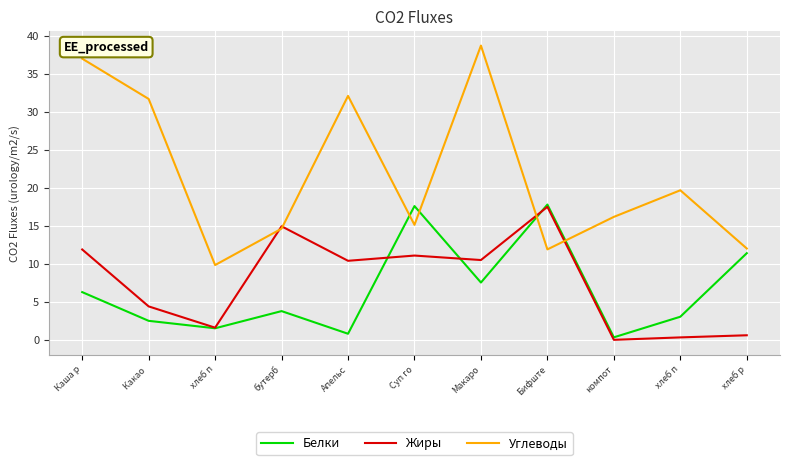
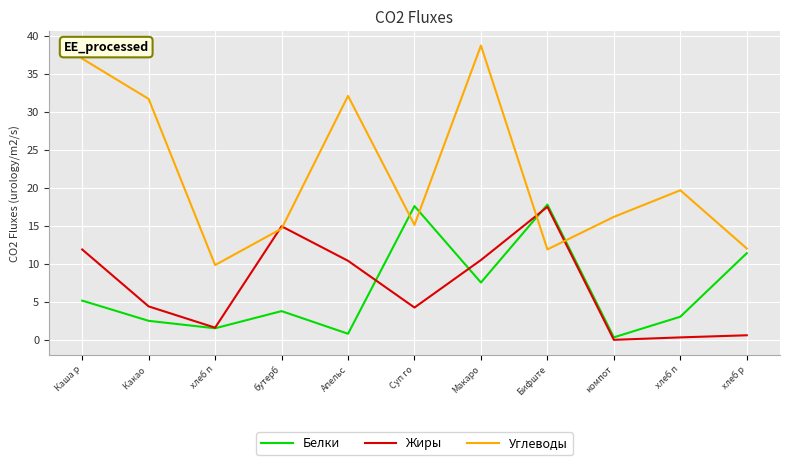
  {
    "Белки": {
-     "Каша р": 6,
+     "Каша р": 5,
      "Какао": 3,
      "бутерб": 4,
      "Апельс": 1,
      "Суп го": 18,
      "Макаро": 8,
      "хлеб р": 11
    },
    "Жиры": {
      "Каша р": 12,
      "Какао": 4,
      "Апельс": 10,
-     "Суп го": 11,
+     "Суп го": 4,
      "Макаро": 11,
      "хлеб р": 1
    },
    "Углеводы": {
      "Каша р": 37,
      "Какао": 32,
      "Апельс": 32,
      "Суп го": 15,
      "Макаро": 39,
      "Бифште": 12,
      "компот": 16,
      "хлеб р": 12
    }
  }
